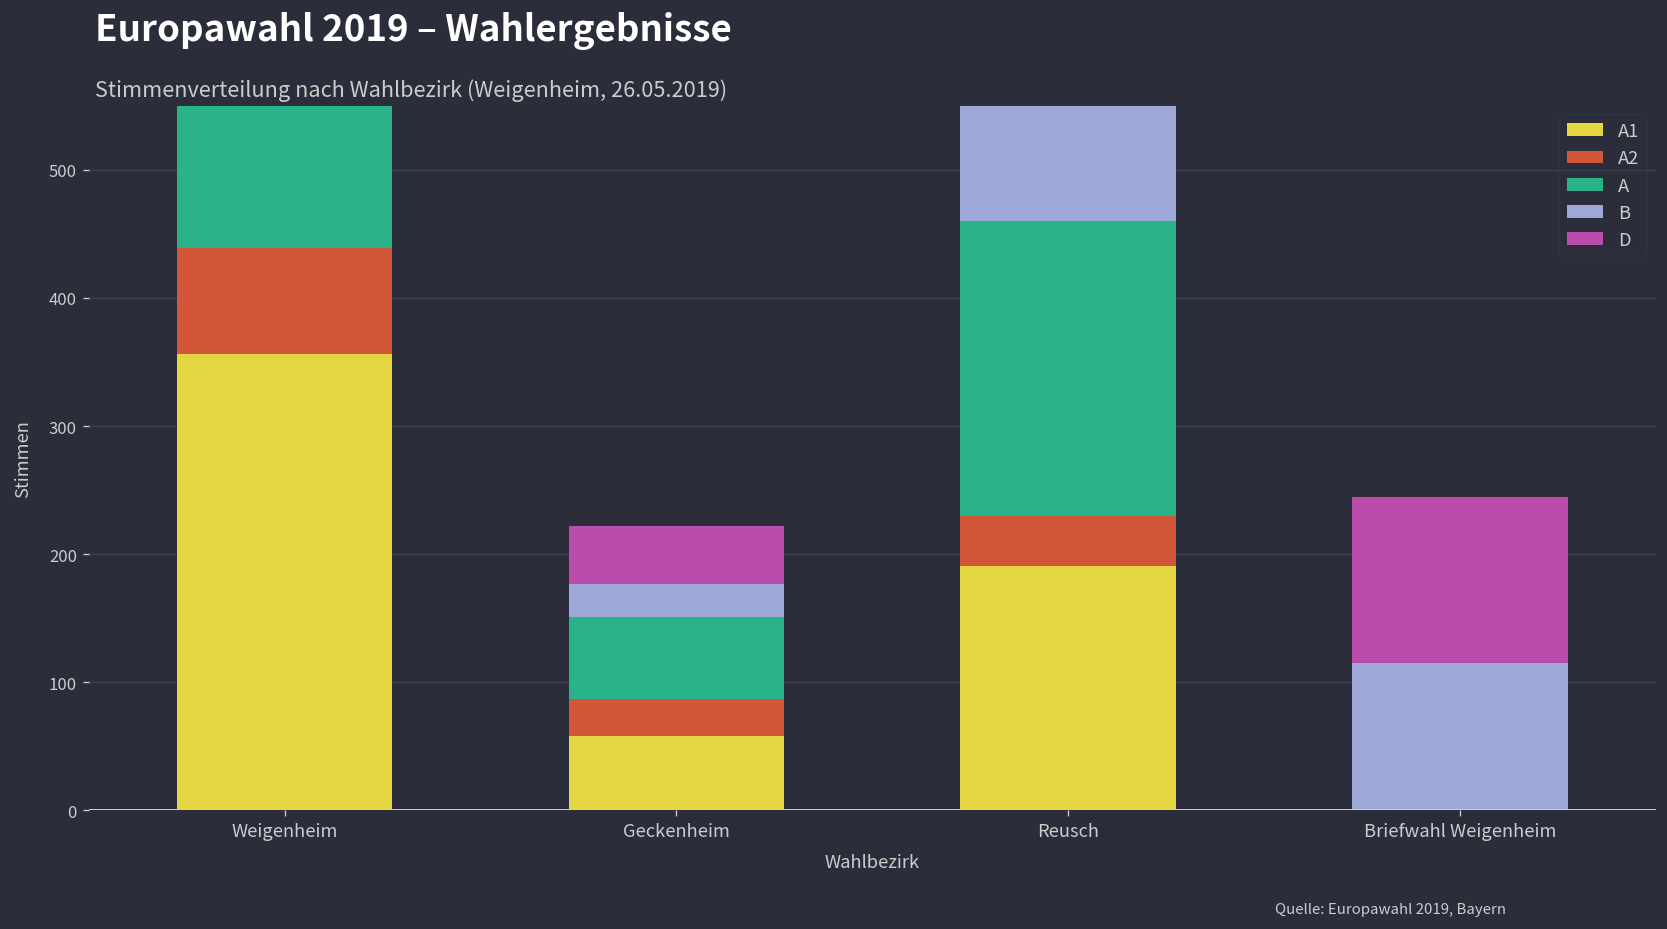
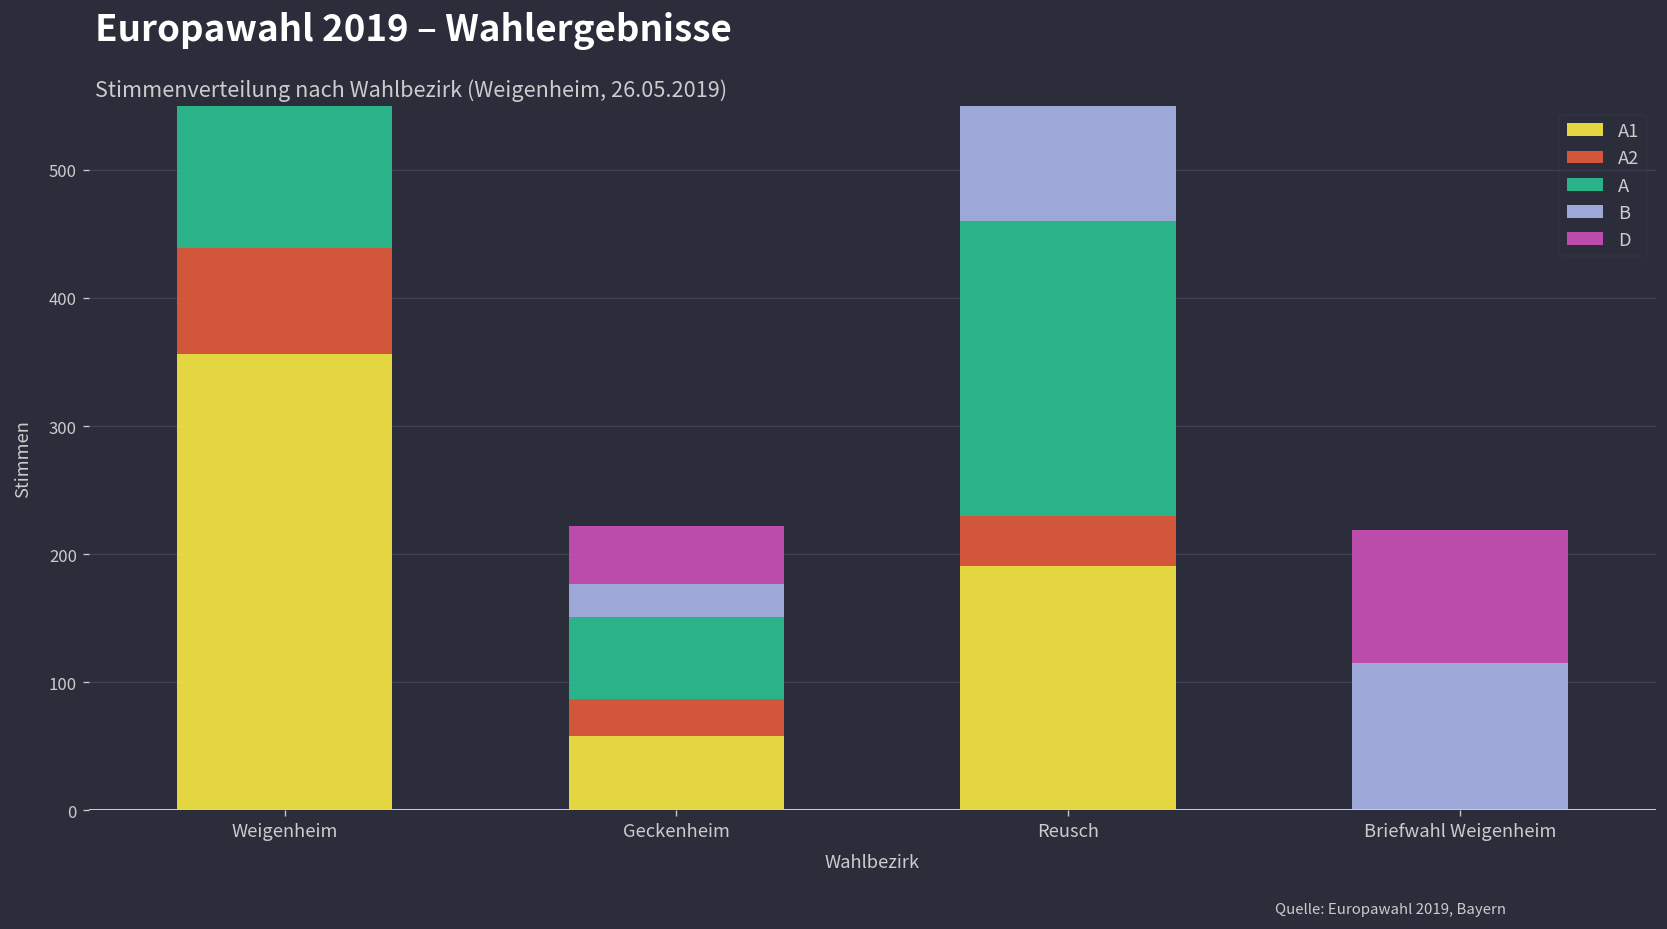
  {
    "A1": {
      "Weigenheim": 356,
      "Geckenheim": 58,
      "Reusch": 191,
      "Briefwahl Weigenheim": 0
    },
    "A2": {
      "Weigenheim": 83,
      "Geckenheim": 29,
      "Reusch": 39,
      "Briefwahl Weigenheim": 0
    },
    "A": {
      "Geckenheim": 64,
      "Reusch": 230,
      "Briefwahl Weigenheim": 0
    },
    "B": {
      "Geckenheim": 26,
      "Briefwahl Weigenheim": 115
    },
    "D": {
      "Geckenheim": 45,
-     "Briefwahl Weigenheim": 130
+     "Briefwahl Weigenheim": 104
    }
  }
